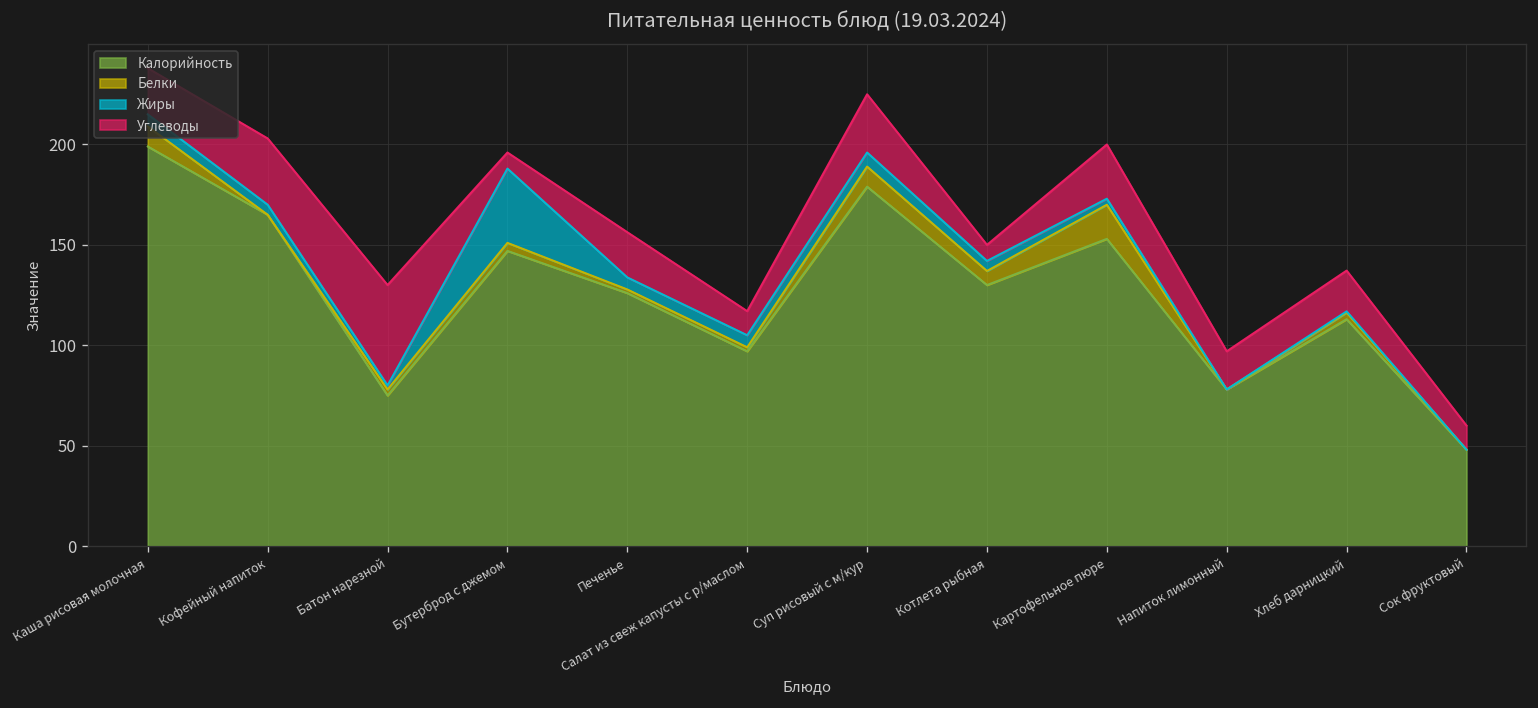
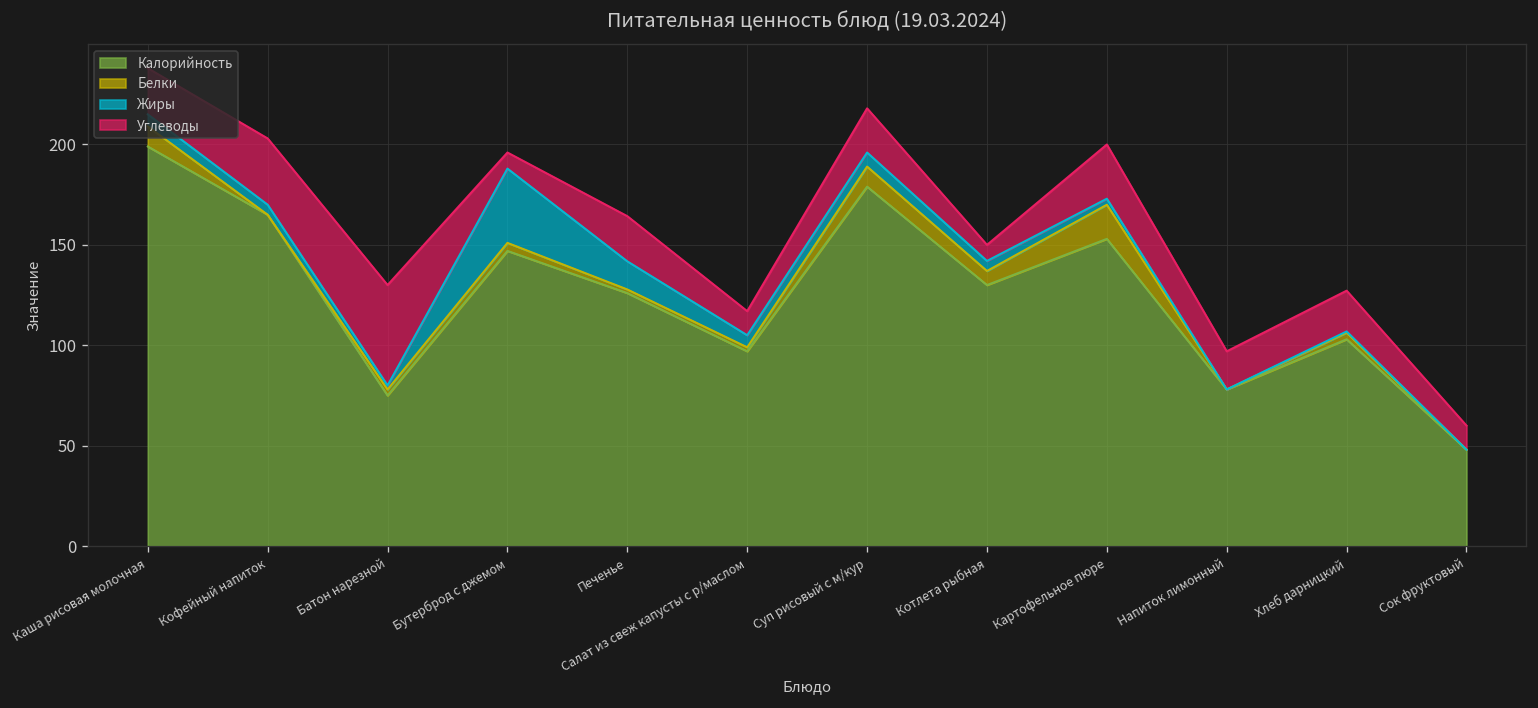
  {
    "Калорийность": {
      "Каша рисовая молочная": 199,
      "Батон нарезной": 75,
      "Бутерброд с джемом": 147,
      "Печенье": 126,
      "Салат из свеж капусты с р/маслом": 97,
      "Суп рисовый с м/кур": 179,
      "Котлета рыбная": 130,
      "Картофельное пюре": 153,
-     "Хлеб дарницкий": 113
+     "Хлеб дарницкий": 103
    },
    "Белки": {
      "Батон нарезной": 3,
      "Бутерброд с джемом": 4,
      "Печенье": 2,
      "Салат из свеж капусты с р/маслом": 2,
      "Суп рисовый с м/кур": 10,
      "Котлета рыбная": 7,
      "Картофельное пюре": 17
    },
    "Жиры": {
      "Кофейный напиток": 5,
      "Батон нарезной": 2,
      "Бутерброд с джемом": 37,
-     "Печенье": 6,
+     "Печенье": 14,
      "Салат из свеж капусты с р/маслом": 6,
      "Суп рисовый с м/кур": 7,
      "Котлета рыбная": 5,
      "Картофельное пюре": 3
    },
    "Углеводы": {
      "Кофейный напиток": 33,
      "Батон нарезной": 50,
      "Бутерброд с джемом": 8,
      "Печенье": 23,
      "Салат из свеж капусты с р/маслом": 12,
-     "Суп рисовый с м/кур": 29,
+     "Суп рисовый с м/кур": 22,
      "Котлета рыбная": 8,
      "Картофельное пюре": 27,
      "Напиток лимонный": 19,
      "Хлеб дарницкий": 20,
      "Сок фруктовый": 12
    }
  }
